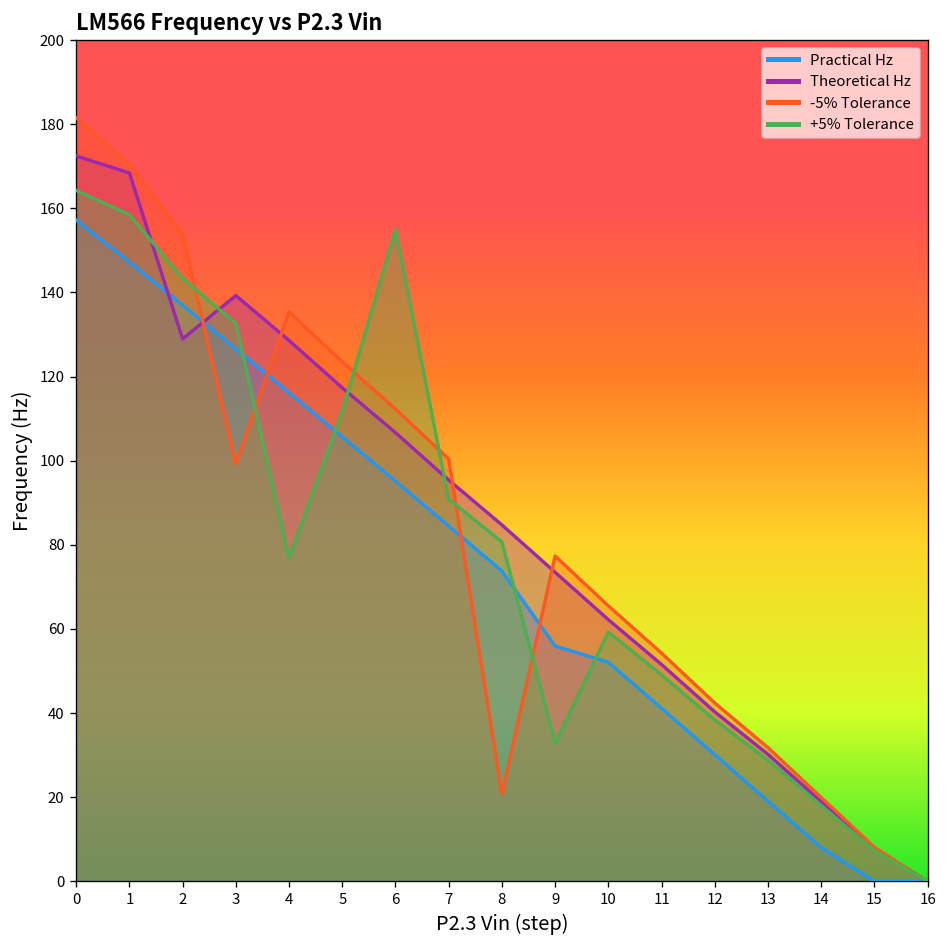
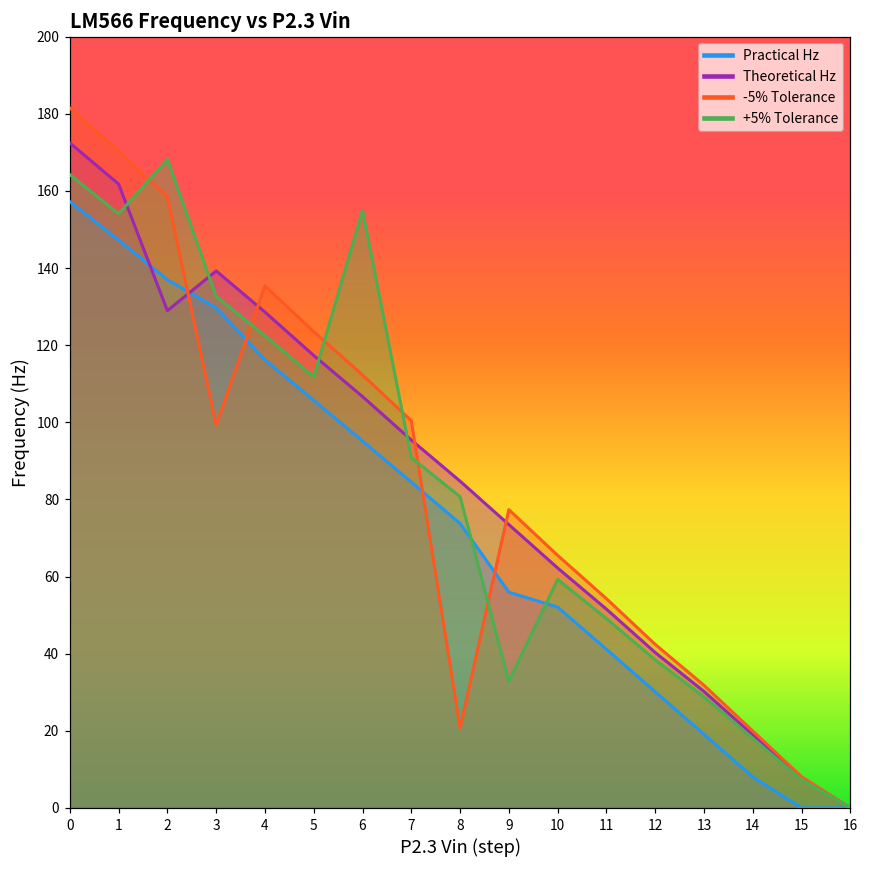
  {
    "Practical Hz": {
      "0": 157,
      "1": 147,
      "2": 137,
-     "3": 127,
+     "3": 130,
      "4": 116,
      "5": 106,
      "6": 95,
      "7": 84,
      "8": 74,
      "9": 56,
      "10": 52,
      "11": 41,
      "12": 30,
      "13": 19,
      "14": 8,
      "15": 0
    },
    "Theoretical Hz": {
      "0": 172,
-     "1": 168,
+     "1": 162,
      "2": 129,
      "3": 139,
      "4": 129,
      "5": 117,
      "6": 107,
      "7": 95,
      "8": 85,
      "9": 73,
      "10": 62,
      "11": 52,
      "12": 40,
      "13": 30,
      "14": 19
    },
    "-5% Tolerance": {
      "0": 182,
      "1": 170,
-     "2": 154,
+     "2": 158,
      "3": 99,
      "4": 135,
      "5": 124,
      "6": 112,
      "7": 100,
      "8": 21,
      "9": 77,
      "10": 66,
      "11": 54,
      "12": 42,
      "13": 32,
      "14": 20
    },
    "+5% Tolerance": {
      "0": 164,
-     "1": 158,
-     "2": 143,
+     "1": 154,
+     "2": 168,
      "3": 133,
-     "4": 77,
+     "4": 122,
      "5": 112,
      "6": 155,
      "7": 91,
      "8": 81,
      "9": 33,
      "10": 59,
      "11": 49,
      "12": 38,
      "13": 29,
      "14": 18
    }
  }
